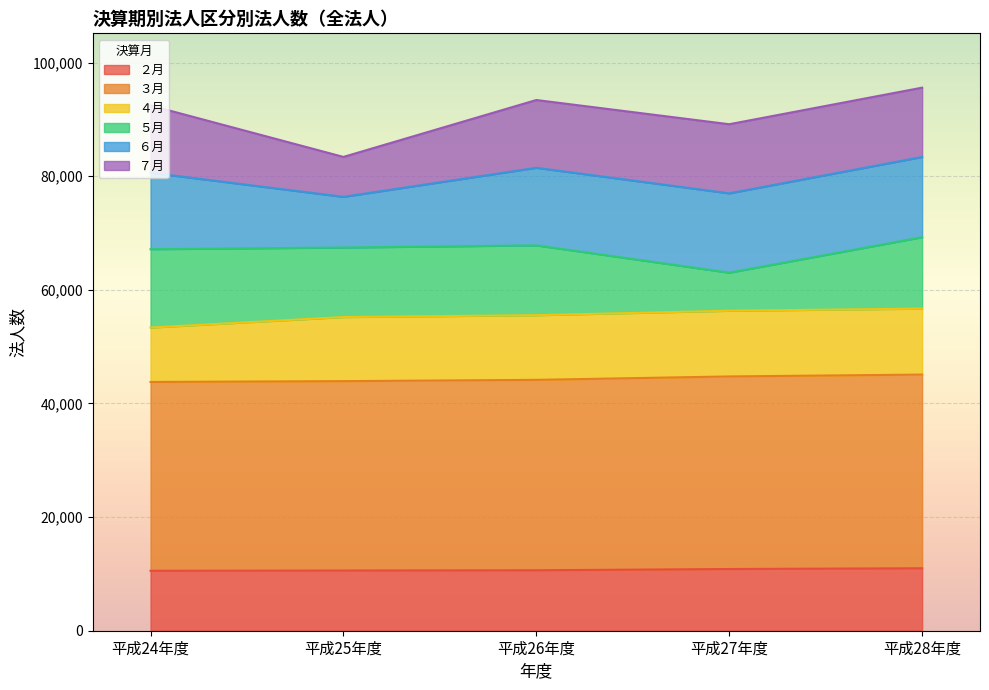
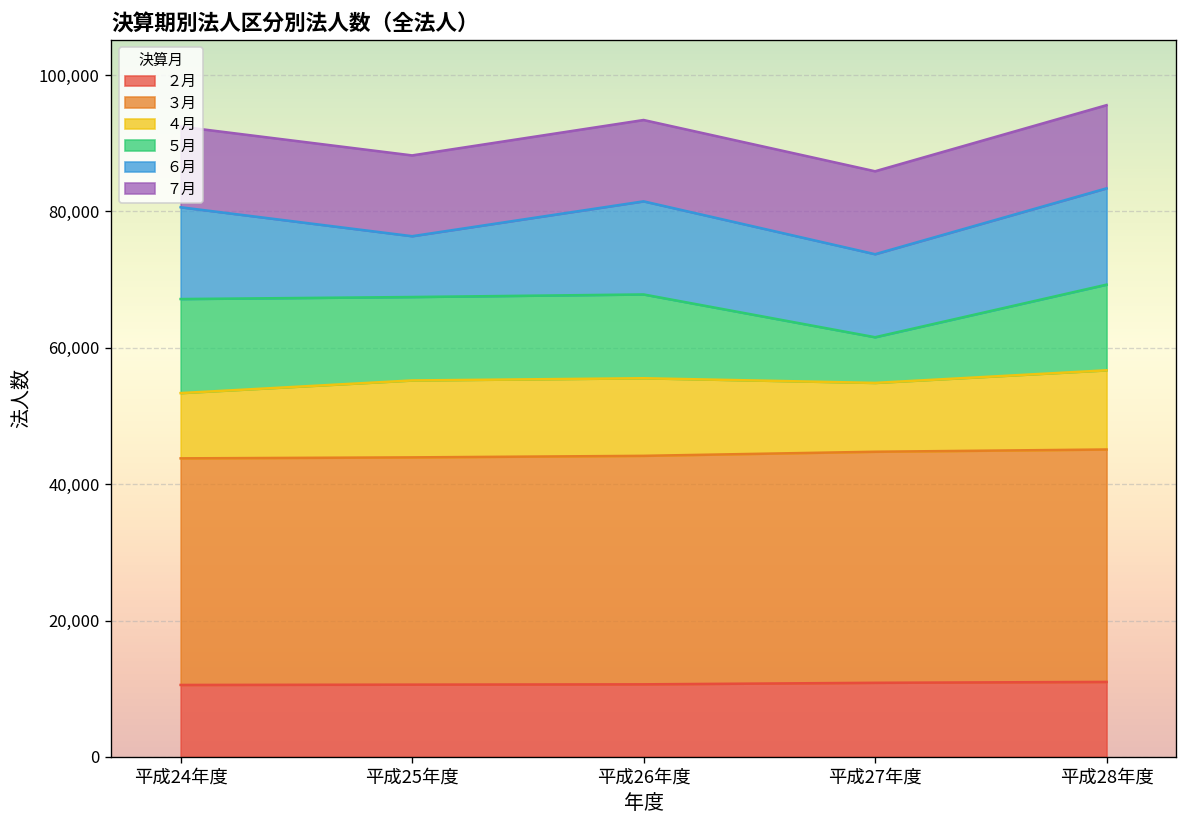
  {
    "４月": {
      "平成24年度": "10,000",
      "平成25年度": "11,000",
      "平成26年度": "11,000",
-     "平成27年度": "12,000",
+     "平成27年度": "10,000",
      "平成28年度": "12,000"
    },
    "５月": {
      "平成24年度": "14,000",
      "平成25年度": "12,000",
      "平成26年度": "12,000",
      "平成27年度": "7,000",
      "平成28年度": "13,000"
    },
    "６月": {
      "平成25年度": "9,000",
      "平成26年度": "14,000",
-     "平成27年度": "14,000",
+     "平成27年度": "12,000",
      "平成28年度": "14,000"
    },
    "７月": {
-     "平成25年度": "7,000",
+     "平成25年度": "12,000",
      "平成26年度": "12,000",
      "平成27年度": "12,000",
      "平成28年度": "12,000"
    }
  }
